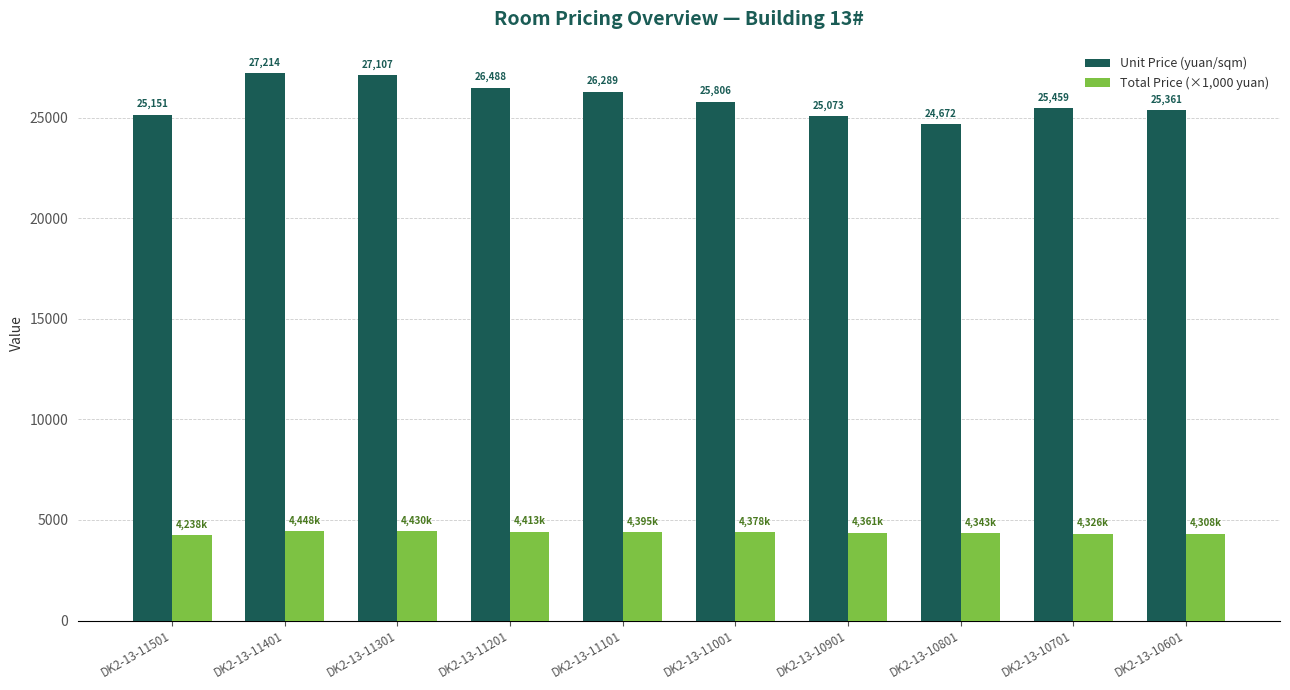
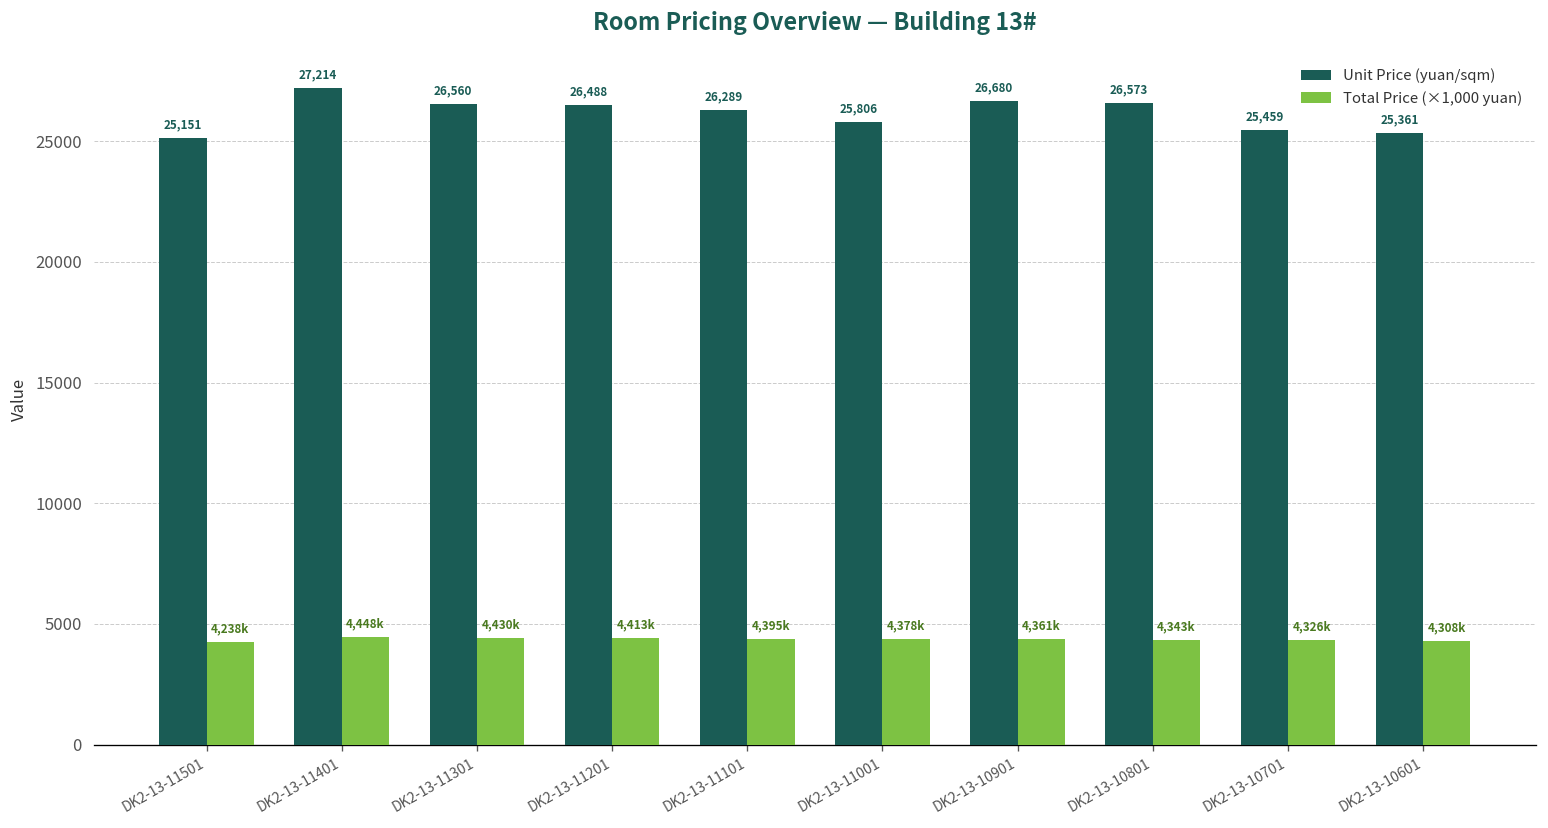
  {
    "Unit Price (yuan/sqm)": {
      "DK2-13-11501": "25,151",
      "DK2-13-11401": "27,214",
-     "DK2-13-11301": "27,107",
+     "DK2-13-11301": "26,560",
      "DK2-13-11201": "26,488",
      "DK2-13-11101": "26,289",
      "DK2-13-11001": "25,806",
-     "DK2-13-10901": "25,073",
-     "DK2-13-10801": "24,672",
+     "DK2-13-10901": "26,680",
+     "DK2-13-10801": "26,573",
      "DK2-13-10701": "25,459",
      "DK2-13-10601": "25,361"
    },
    "Total Price (×1,000 yuan)": {
      "DK2-13-11501": "4,238k",
      "DK2-13-11401": "4,448k",
      "DK2-13-11301": "4,430k",
      "DK2-13-11201": "4,413k",
      "DK2-13-11101": "4,395k",
      "DK2-13-11001": "4,378k",
      "DK2-13-10901": "4,361k",
      "DK2-13-10801": "4,343k",
      "DK2-13-10701": "4,326k",
      "DK2-13-10601": "4,308k"
    }
  }
